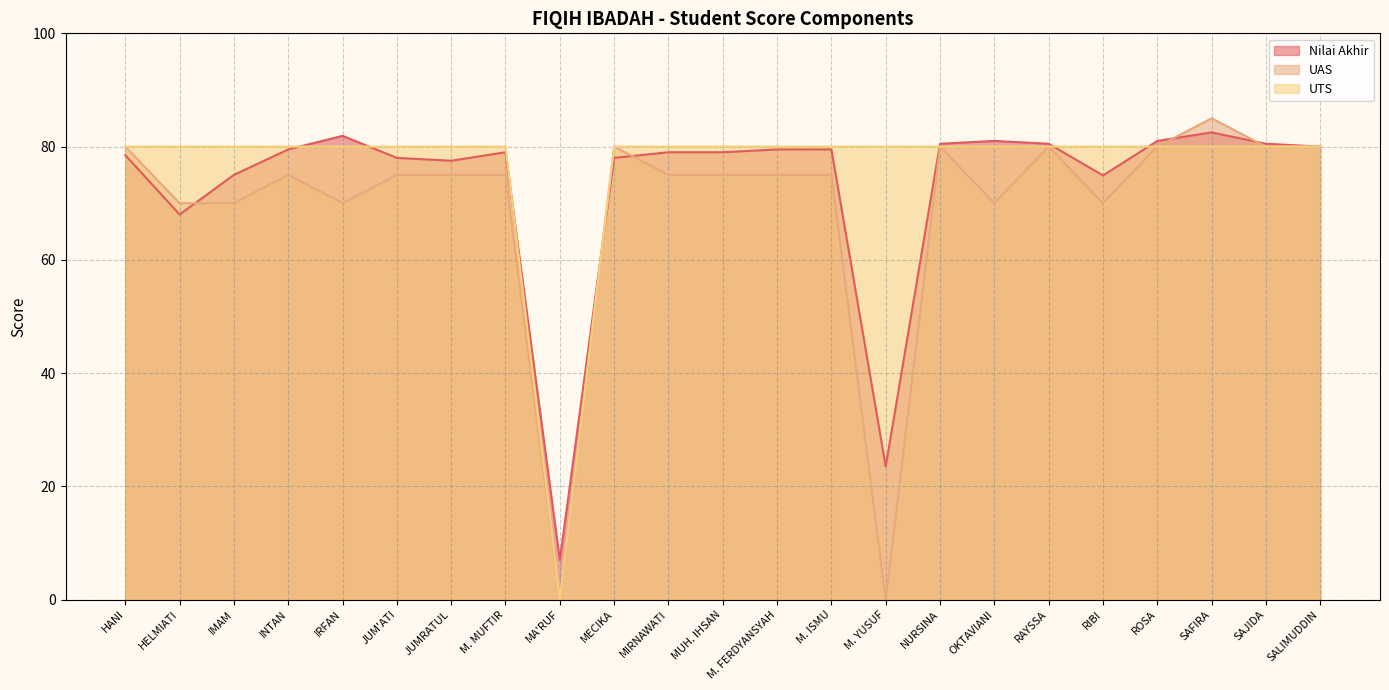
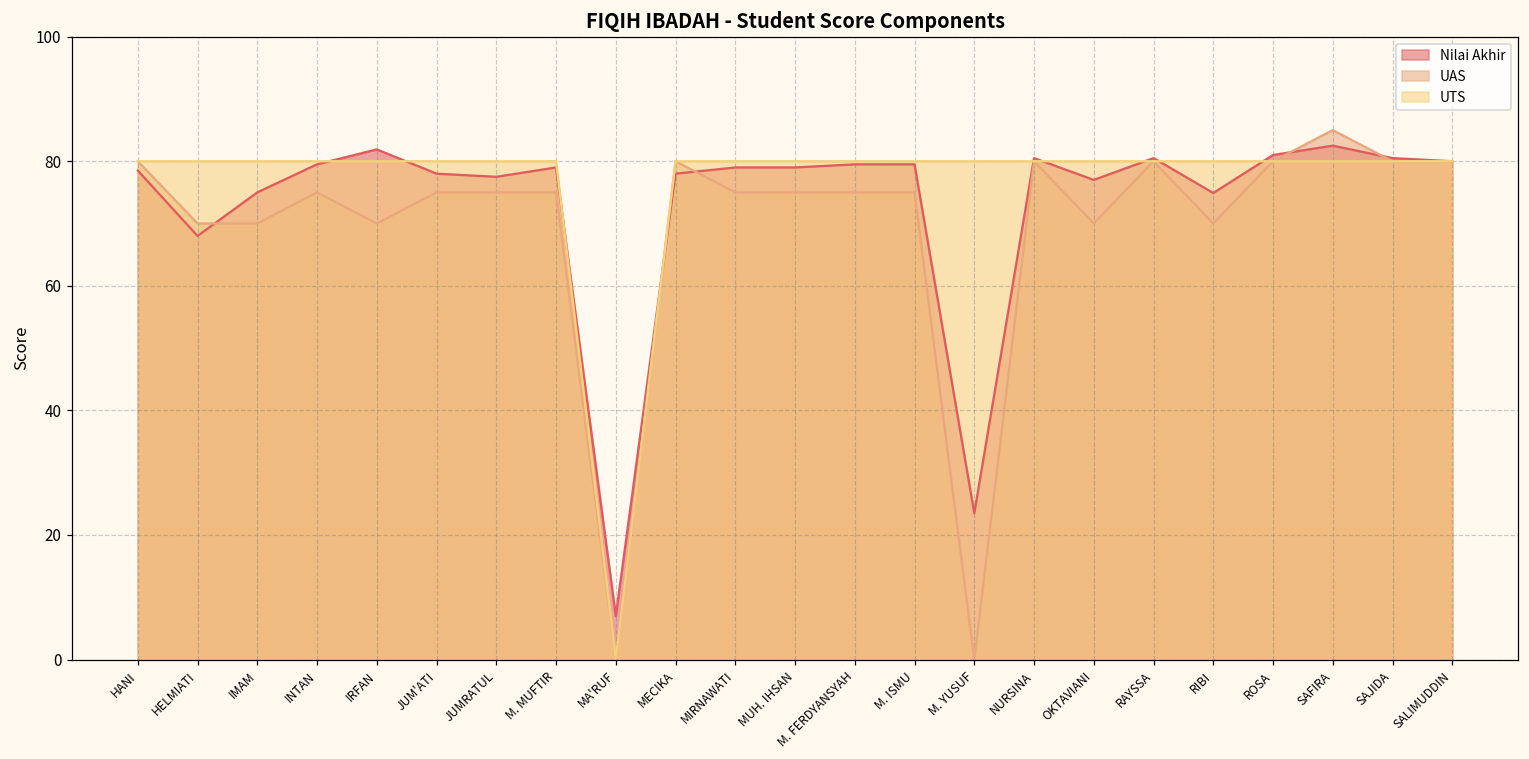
  {
    "Nilai Akhir": {
      "HANI": 79,
      "HELMIATI": 68,
      "IMAM": 75,
      "INTAN": 80,
      "IRFAN": 82,
      "JUM'ATI": 78,
      "JUMRATUL": 78,
      "M. MUFTIR": 79,
      "MA'RUF": 7,
      "MECIKA": 78,
      "MIRNAWATI": 79,
      "MUH. IHSAN": 79,
      "M. FERDYANSYAH": 80,
      "M. ISMU": 80,
      "M. YUSUF": 24,
      "NURSINA": 81,
-     "OKTAVIANI": 81,
+     "OKTAVIANI": 77,
      "RAYSSA": 81,
      "RIBI": 75,
      "ROSA": 81,
      "SAFIRA": 83,
      "SAJIDA": 81
    }
  }
